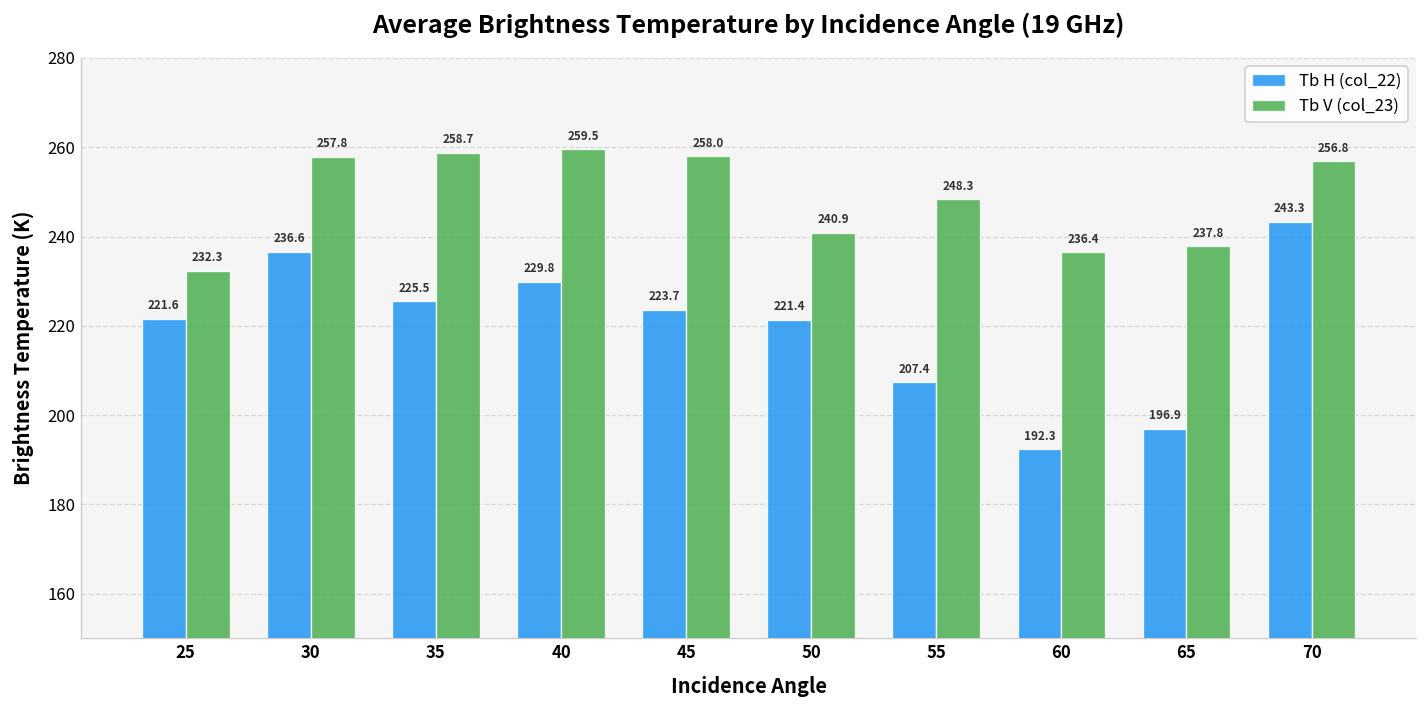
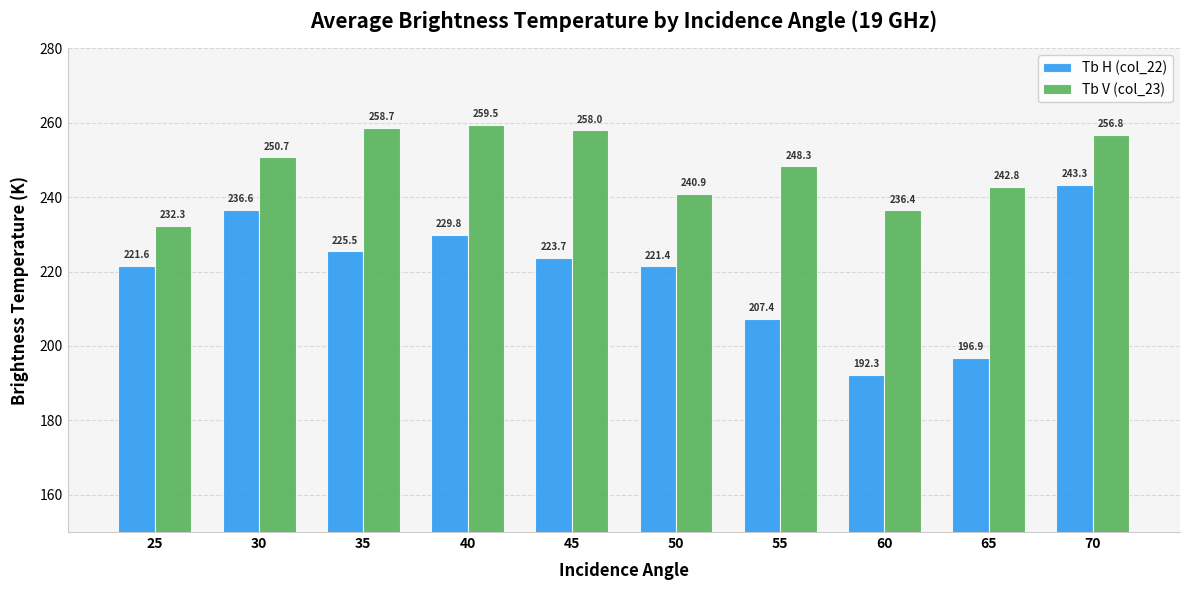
  {
    "Tb H (col_22)": {
      "25": 221.6,
      "30": 236.6,
      "35": 225.5,
      "40": 229.8,
      "45": 223.7,
      "50": 221.4,
      "55": 207.4,
      "60": 192.3,
      "65": 196.9,
      "70": 243.3
    },
    "Tb V (col_23)": {
      "25": 232.3,
-     "30": 257.8,
+     "30": 250.7,
      "35": 258.7,
      "40": 259.5,
      "45": 258.0,
      "50": 240.9,
      "55": 248.3,
      "60": 236.4,
-     "65": 237.8,
+     "65": 242.8,
      "70": 256.8
    }
  }
